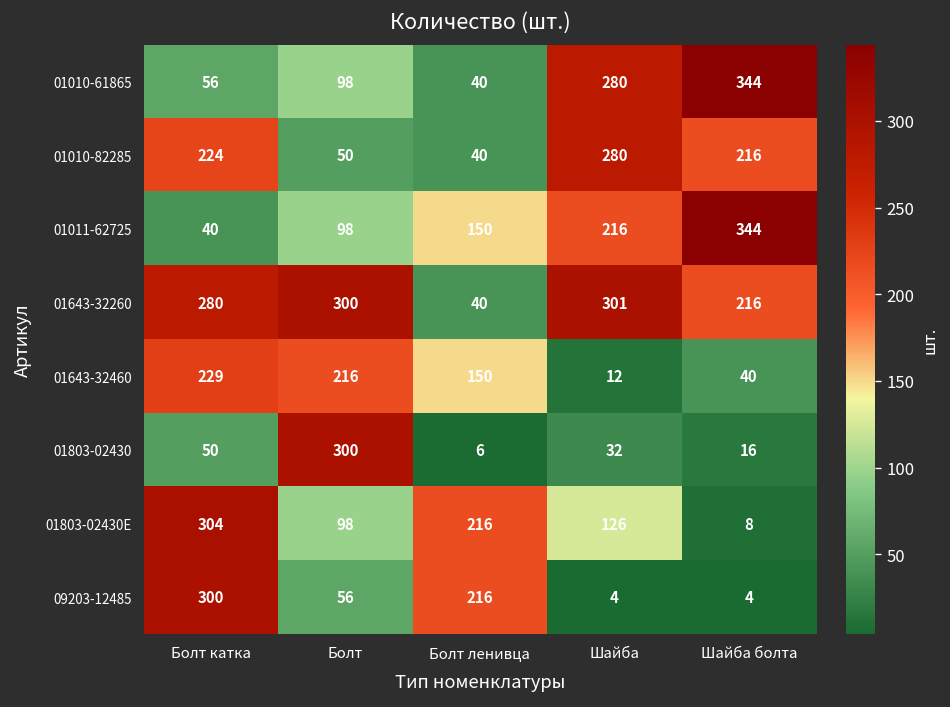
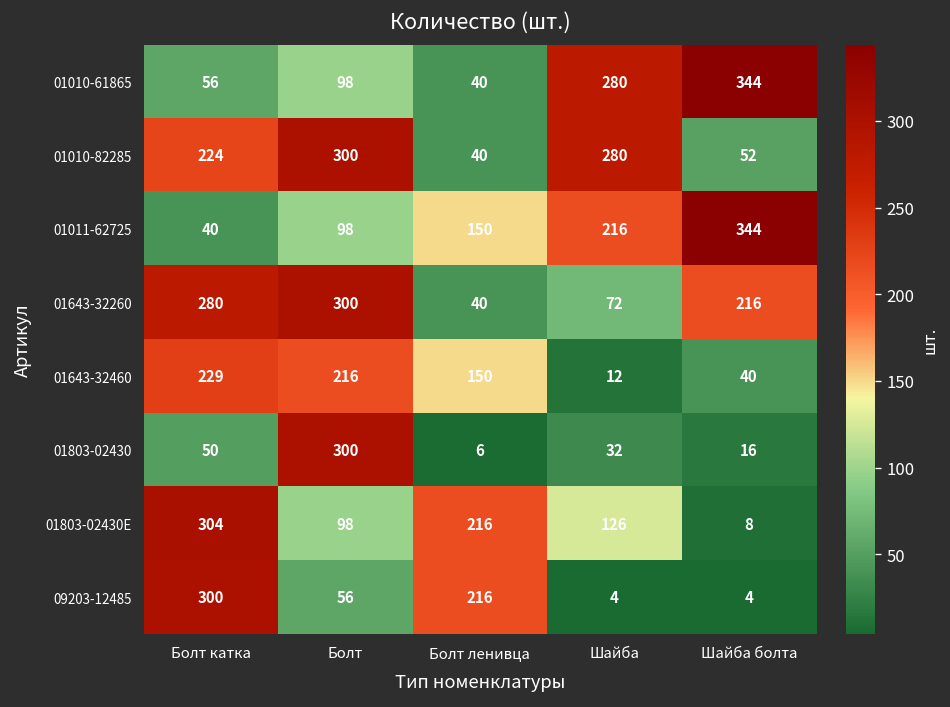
  {
    "01010-61865": {
      "Болт катка": 56,
      "Болт": 98,
      "Болт ленивца": 40,
      "Шайба": 280,
      "Шайба болта": 344
    },
    "01010-82285": {
      "Болт катка": 224,
-     "Болт": 50,
+     "Болт": 300,
      "Болт ленивца": 40,
      "Шайба": 280,
-     "Шайба болта": 216
+     "Шайба болта": 52
    },
    "01011-62725": {
      "Болт катка": 40,
      "Болт": 98,
      "Болт ленивца": 150,
      "Шайба": 216,
      "Шайба болта": 344
    },
    "01643-32260": {
      "Болт катка": 280,
      "Болт": 300,
      "Болт ленивца": 40,
-     "Шайба": 301,
+     "Шайба": 72,
      "Шайба болта": 216
    },
    "01643-32460": {
      "Болт катка": 229,
      "Болт": 216,
      "Болт ленивца": 150,
      "Шайба": 12,
      "Шайба болта": 40
    },
    "01803-02430": {
      "Болт катка": 50,
      "Болт": 300,
      "Болт ленивца": 6,
      "Шайба": 32,
      "Шайба болта": 16
    },
    "01803-02430Е": {
      "Болт катка": 304,
      "Болт": 98,
      "Болт ленивца": 216,
      "Шайба": 126,
      "Шайба болта": 8
    },
    "09203-12485": {
      "Болт катка": 300,
      "Болт": 56,
      "Болт ленивца": 216,
      "Шайба": 4,
      "Шайба болта": 4
    }
  }
